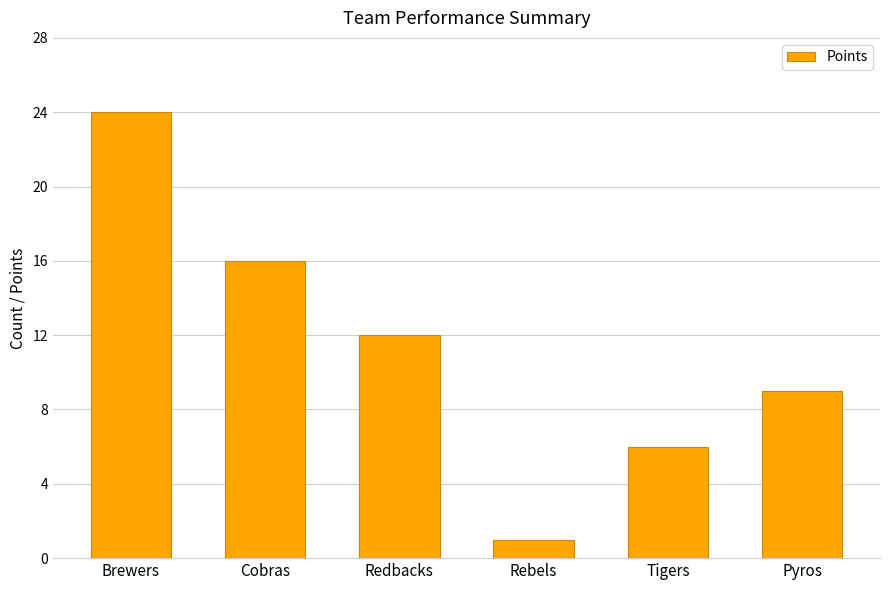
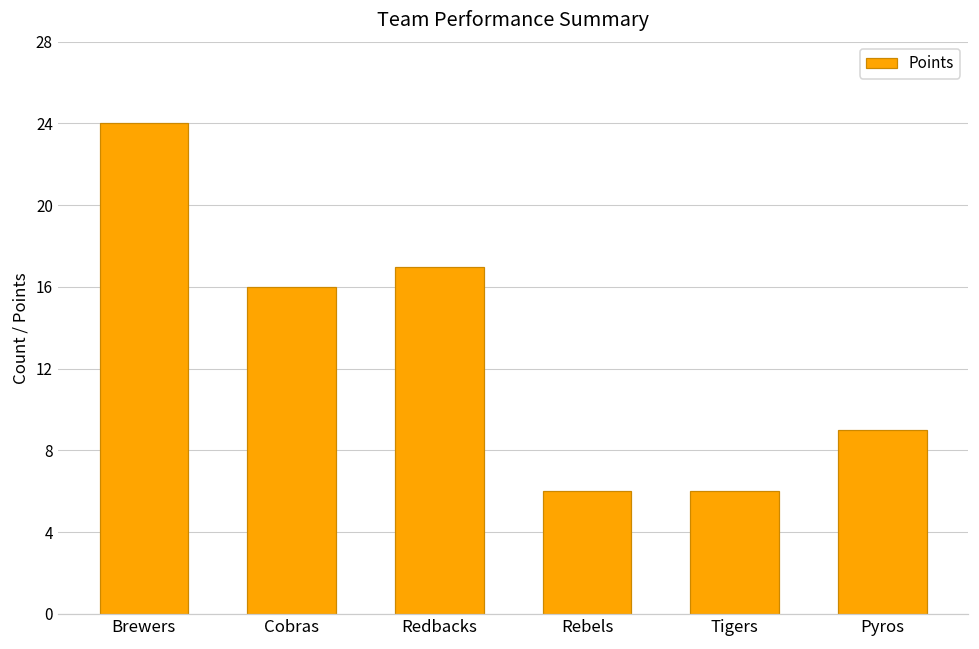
  {
    "Brewers": 24,
    "Cobras": 16,
-   "Redbacks": 12,
-   "Rebels": 1,
+   "Redbacks": 17,
+   "Rebels": 6,
    "Tigers": 6,
    "Pyros": 9
  }
